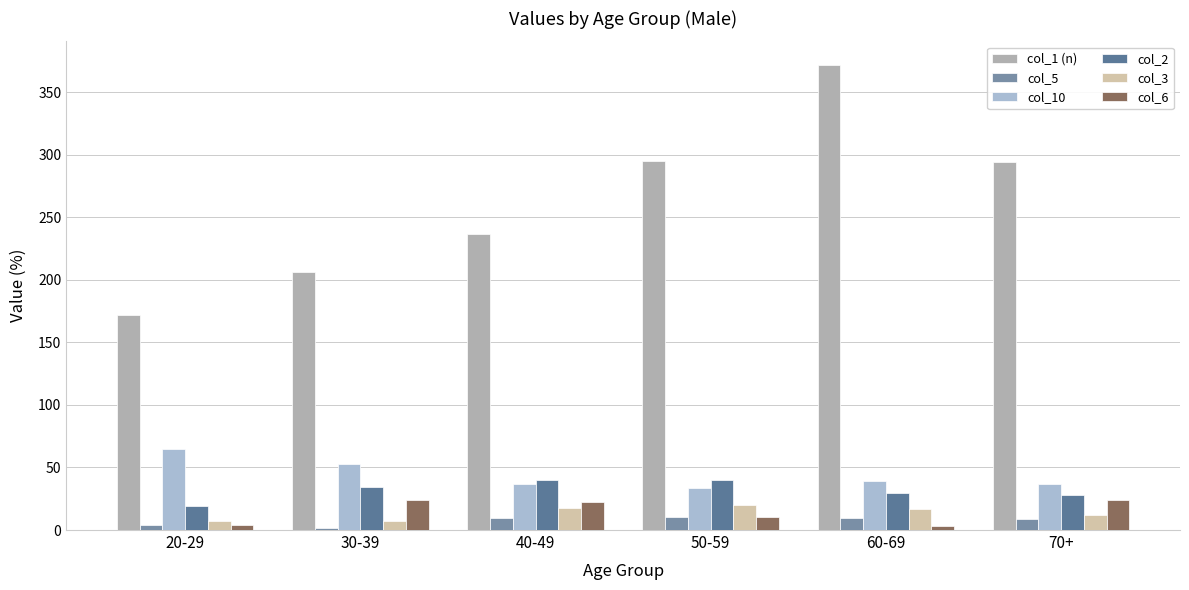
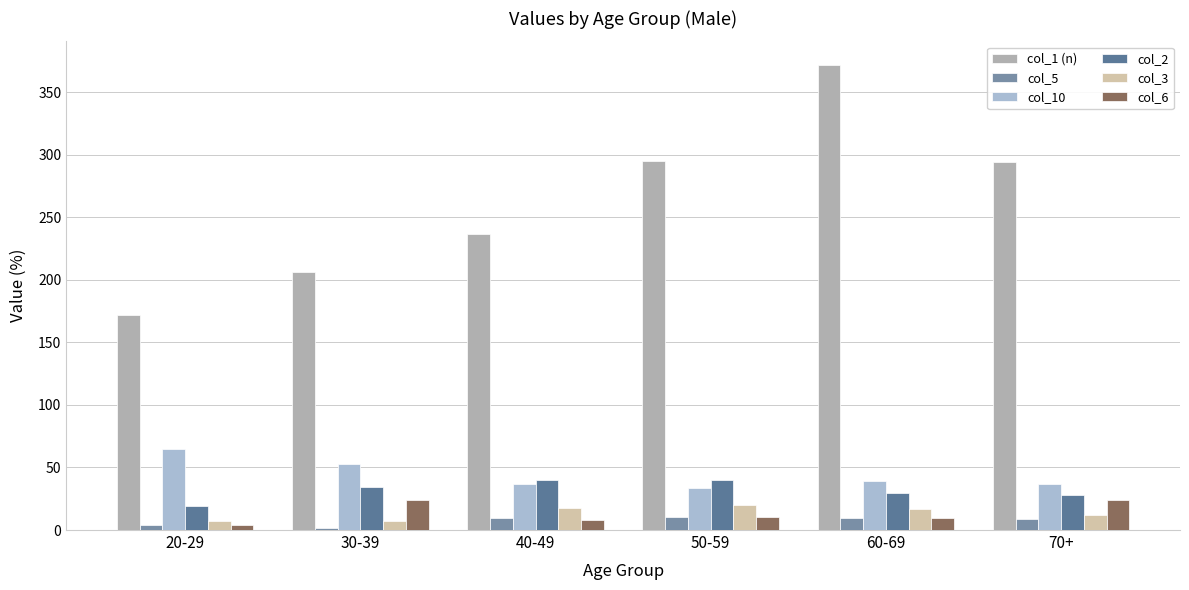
  {
    "col_6": {
      "20-29": 4,
      "30-39": 24,
-     "40-49": 22,
+     "40-49": 8,
      "50-59": 10,
-     "60-69": 3,
+     "60-69": 10,
      "70+": 24
    }
  }
